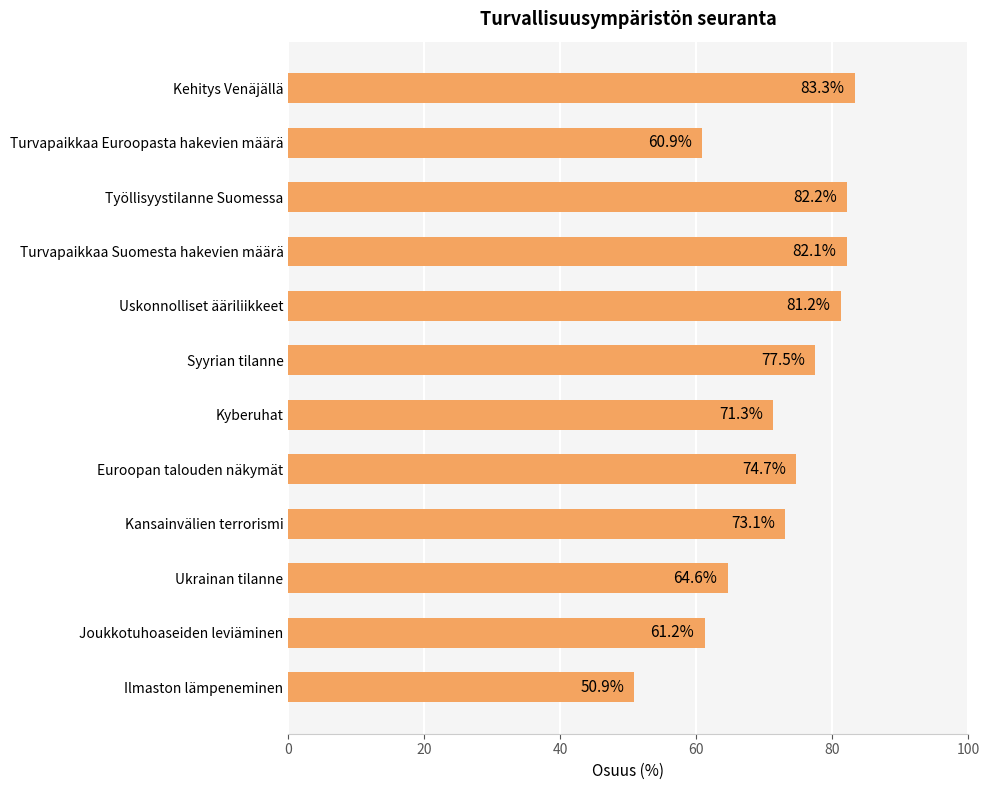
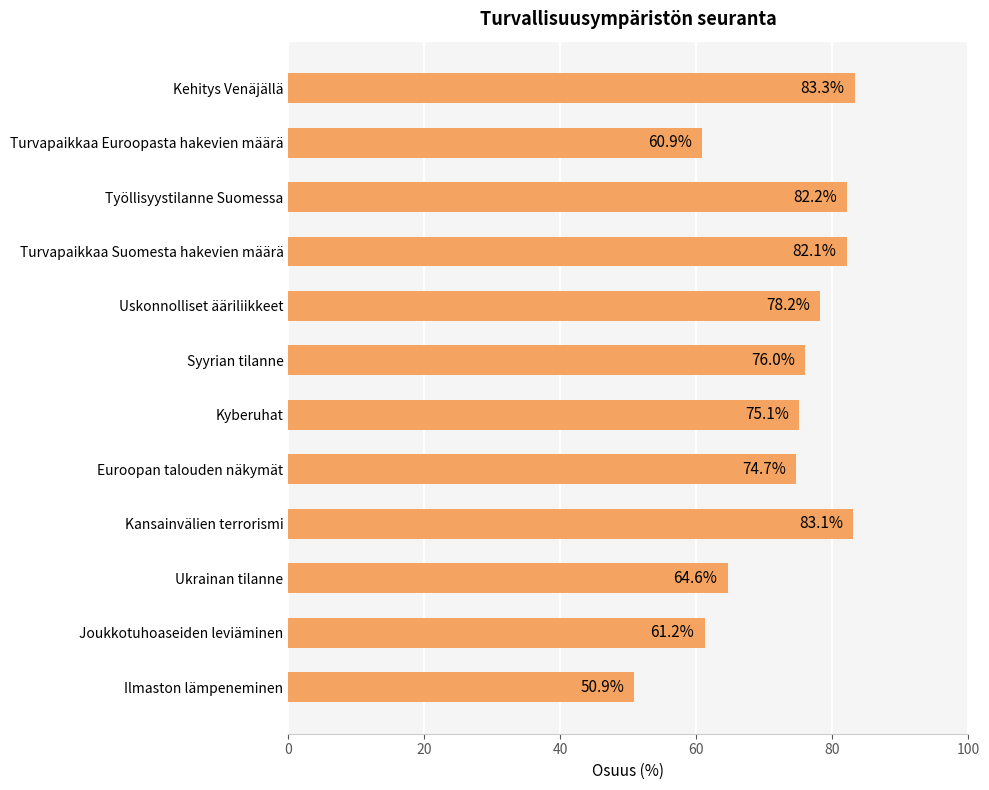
  {
    "Kehitys Venäjällä": "83.3%",
    "Turvapaikkaa Euroopasta hakevien määrä": "60.9%",
    "Työllisyystilanne Suomessa": "82.2%",
    "Turvapaikkaa Suomesta hakevien määrä": "82.1%",
-   "Uskonnolliset ääriliikkeet": "81.2%",
-   "Syyrian tilanne": "77.5%",
-   "Kyberuhat": "71.3%",
+   "Uskonnolliset ääriliikkeet": "78.2%",
+   "Syyrian tilanne": "76.0%",
+   "Kyberuhat": "75.1%",
    "Euroopan talouden näkymät": "74.7%",
-   "Kansainvälien terrorismi": "73.1%",
+   "Kansainvälien terrorismi": "83.1%",
    "Ukrainan tilanne": "64.6%",
    "Joukkotuhoaseiden leviäminen": "61.2%",
    "Ilmaston lämpeneminen": "50.9%"
  }
